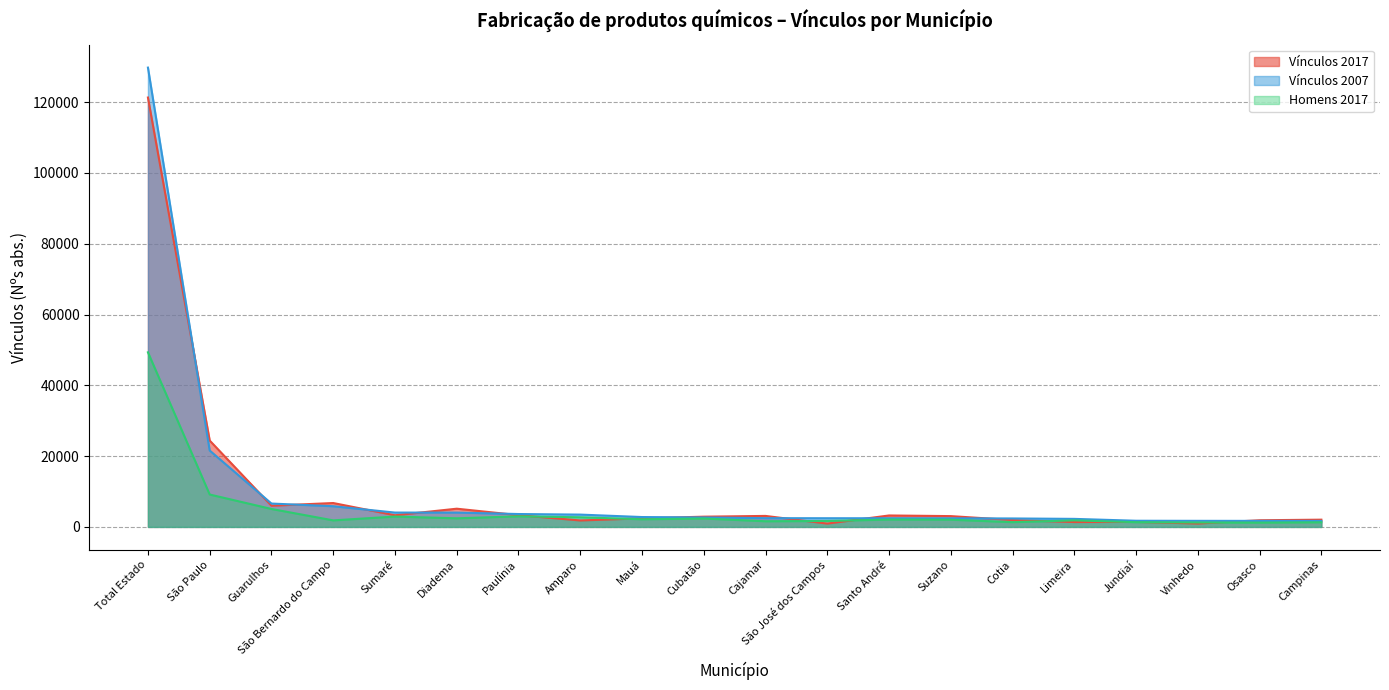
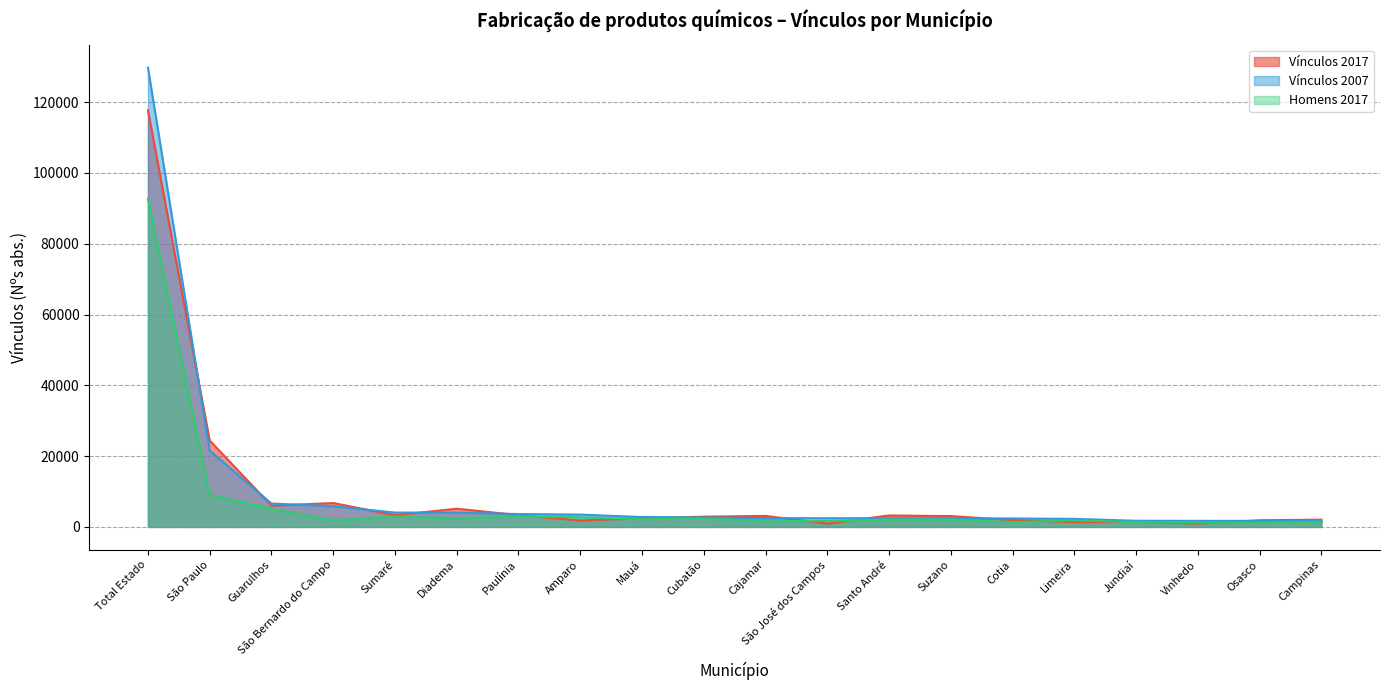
  {
    "Vínculos 2017": {
-     "Total Estado": 121000,
+     "Total Estado": 118000,
      "São Paulo": 24000,
      "São Bernardo do Campo": 7000,
      "Diadema": 5000,
      "Amparo": 2000,
      "São José dos Campos": 1000,
      "Santo André": 3000
    },
    "Vínculos 2007": {
      "Total Estado": 130000,
      "São Paulo": 22000,
      "São Bernardo do Campo": 6000,
      "Sumaré": 4000,
      "Diadema": 4000,
      "Amparo": 3000,
      "São José dos Campos": 2000
    },
    "Homens 2017": {
-     "Total Estado": 49000,
+     "Total Estado": 93000,
      "São Paulo": 9000,
      "Guarulhos": 5000,
      "São Bernardo do Campo": 2000,
      "Diadema": 2000,
      "Amparo": 3000,
      "Cajamar": 2000,
      "São José dos Campos": 2000
    }
  }
